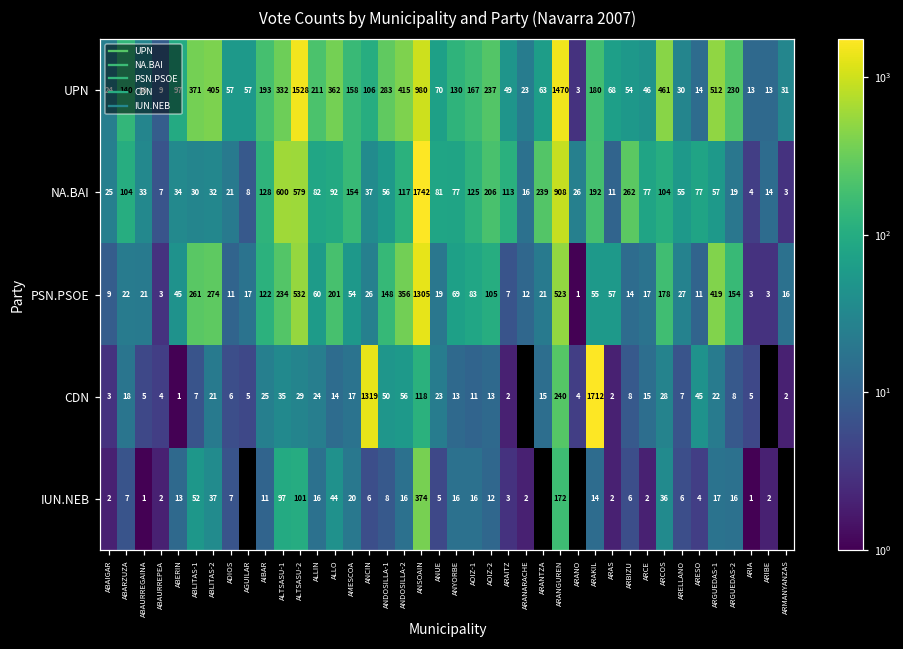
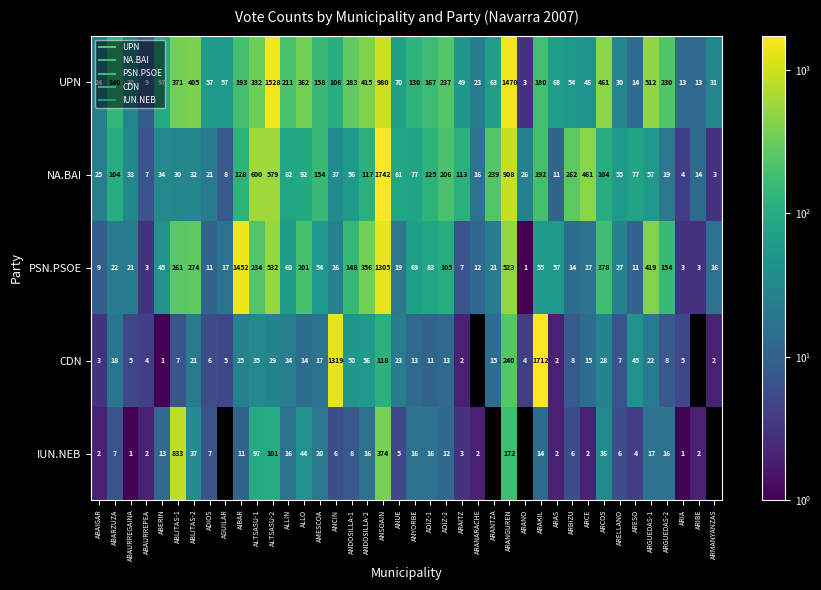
  {
    "UPN": {
      "ABLITAS-1": 371,
      "ABLITAS-2": 405,
      "ADIOS": 57,
      "AGUILAR": 57,
      "AIBAR": 193,
      "ALTSASU-1": 332,
      "ALTSASU-2": 1528,
      "ALLIN": 211,
      "ALLO": 362,
      "AMESCOA": 158,
      "ANCIN": 106,
      "ANDOSILLA-1": 283,
      "ANDOSILLA-2": 415,
      "ANSOAIN": 980,
      "ANUE": 70,
      "ANYORBE": 130,
      "AOIZ-1": 167,
      "AOIZ-2": 237,
      "ARAITZ": 49,
      "ARANARACHE": 23,
      "ARANTZA": 63,
      "ARANGUREN": 1470,
      "ARANO": 3,
      "ARAKIL": 180,
      "ARAS": 68,
      "ARBIZU": 54,
      "ARCE": 46,
      "ARCOS": 461,
      "ARELLANO": 30,
      "ARESO": 14,
      "ARGUEDAS-1": 512,
      "ARGUEDAS-2": 230,
      "ARIA": 13,
      "ARIBE": 13,
      "ARMANYANZAS": 31
    },
    "NA.BAI": {
      "ABAIGAR": 25,
      "ABARZUZA": 104,
      "ABAURREGAINA": 33,
      "ABAURREPEA": 7,
      "ABERIN": 34,
      "ABLITAS-1": 30,
      "ABLITAS-2": 32,
      "ADIOS": 21,
      "AGUILAR": 8,
      "AIBAR": 128,
      "ALTSASU-1": 600,
      "ALTSASU-2": 579,
      "ALLIN": 82,
      "ALLO": 92,
      "AMESCOA": 154,
      "ANCIN": 37,
      "ANDOSILLA-1": 56,
      "ANDOSILLA-2": 117,
      "ANSOAIN": 1742,
      "ANUE": 81,
      "ANYORBE": 77,
      "AOIZ-1": 125,
      "AOIZ-2": 206,
      "ARAITZ": 113,
      "ARANARACHE": 16,
      "ARANTZA": 239,
      "ARANGUREN": 908,
      "ARANO": 26,
      "ARAKIL": 192,
      "ARAS": 11,
      "ARBIZU": 262,
-     "ARCE": 77,
+     "ARCE": 461,
      "ARCOS": 104,
      "ARELLANO": 55,
      "ARESO": 77,
      "ARGUEDAS-1": 57,
      "ARGUEDAS-2": 19,
      "ARIA": 4,
      "ARIBE": 14,
      "ARMANYANZAS": 3
    },
    "PSN.PSOE": {
      "ABAIGAR": 9,
      "ABARZUZA": 22,
      "ABAURREGAINA": 21,
      "ABAURREPEA": 3,
      "ABERIN": 45,
      "ABLITAS-1": 261,
      "ABLITAS-2": 274,
      "ADIOS": 11,
      "AGUILAR": 17,
-     "AIBAR": 122,
+     "AIBAR": 1452,
      "ALTSASU-1": 234,
      "ALTSASU-2": 532,
      "ALLIN": 60,
      "ALLO": 201,
      "AMESCOA": 54,
      "ANCIN": 26,
      "ANDOSILLA-1": 148,
      "ANDOSILLA-2": 356,
      "ANSOAIN": 1305,
      "ANUE": 19,
      "ANYORBE": 69,
      "AOIZ-1": 83,
      "AOIZ-2": 105,
      "ARAITZ": 7,
      "ARANARACHE": 12,
      "ARANTZA": 21,
      "ARANGUREN": 523,
      "ARANO": 1,
      "ARAKIL": 55,
      "ARAS": 57,
      "ARBIZU": 14,
      "ARCE": 17,
      "ARCOS": 178,
      "ARELLANO": 27,
      "ARESO": 11,
      "ARGUEDAS-1": 419,
      "ARGUEDAS-2": 154,
      "ARIA": 3,
      "ARIBE": 3,
      "ARMANYANZAS": 16
    },
    "CDN": {
      "ABAIGAR": 3,
      "ABARZUZA": 18,
      "ABAURREGAINA": 5,
      "ABAURREPEA": 4,
      "ABERIN": 1,
      "ABLITAS-1": 7,
      "ABLITAS-2": 21,
      "ADIOS": 6,
      "AGUILAR": 5,
      "AIBAR": 25,
      "ALTSASU-1": 35,
      "ALTSASU-2": 29,
      "ALLIN": 24,
      "ALLO": 14,
      "AMESCOA": 17,
      "ANCIN": 1319,
      "ANDOSILLA-1": 50,
      "ANDOSILLA-2": 56,
      "ANSOAIN": 118,
      "ANUE": 23,
      "ANYORBE": 13,
      "AOIZ-1": 11,
      "AOIZ-2": 13,
      "ARAITZ": 2,
      "ARANTZA": 15,
      "ARANGUREN": 240,
      "ARANO": 4,
      "ARAKIL": 1712,
      "ARAS": 2,
      "ARBIZU": 8,
      "ARCE": 15,
      "ARCOS": 28,
      "ARELLANO": 7,
      "ARESO": 45,
      "ARGUEDAS-1": 22,
      "ARGUEDAS-2": 8,
      "ARIA": 5,
      "ARMANYANZAS": 2
    },
    "IUN.NEB": {
      "ABAIGAR": 2,
      "ABARZUZA": 7,
      "ABAURREGAINA": 1,
      "ABAURREPEA": 2,
      "ABERIN": 13,
-     "ABLITAS-1": 52,
+     "ABLITAS-1": 833,
      "ABLITAS-2": 37,
      "ADIOS": 7,
      "AIBAR": 11,
      "ALTSASU-1": 97,
      "ALTSASU-2": 101,
      "ALLIN": 16,
      "ALLO": 44,
      "AMESCOA": 20,
      "ANCIN": 6,
      "ANDOSILLA-1": 8,
      "ANDOSILLA-2": 16,
      "ANSOAIN": 374,
      "ANUE": 5,
      "ANYORBE": 16,
      "AOIZ-1": 16,
      "AOIZ-2": 12,
      "ARAITZ": 3,
      "ARANARACHE": 2,
      "ARANGUREN": 172,
      "ARAKIL": 14,
      "ARAS": 2,
      "ARBIZU": 6,
      "ARCE": 2,
      "ARCOS": 36,
      "ARELLANO": 6,
      "ARESO": 4,
      "ARGUEDAS-1": 17,
      "ARGUEDAS-2": 16,
      "ARIA": 1,
      "ARIBE": 2
    }
  }
